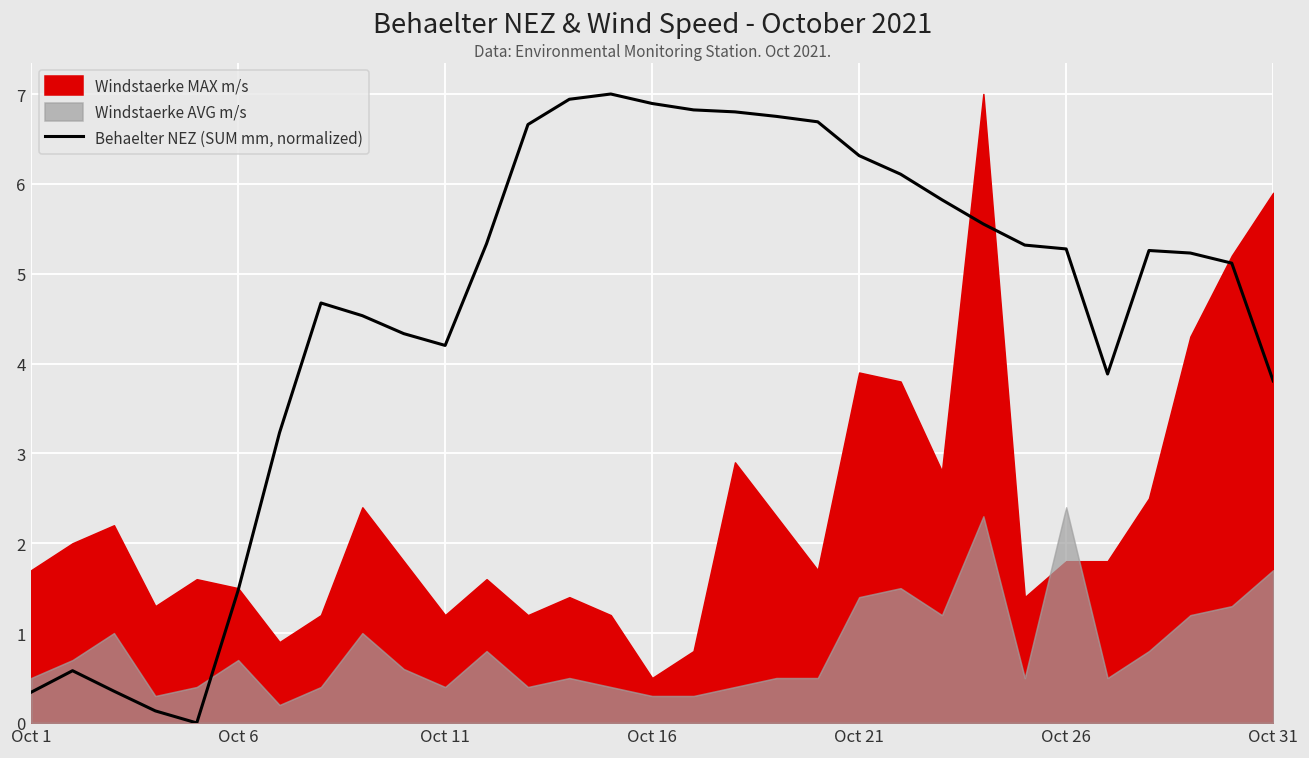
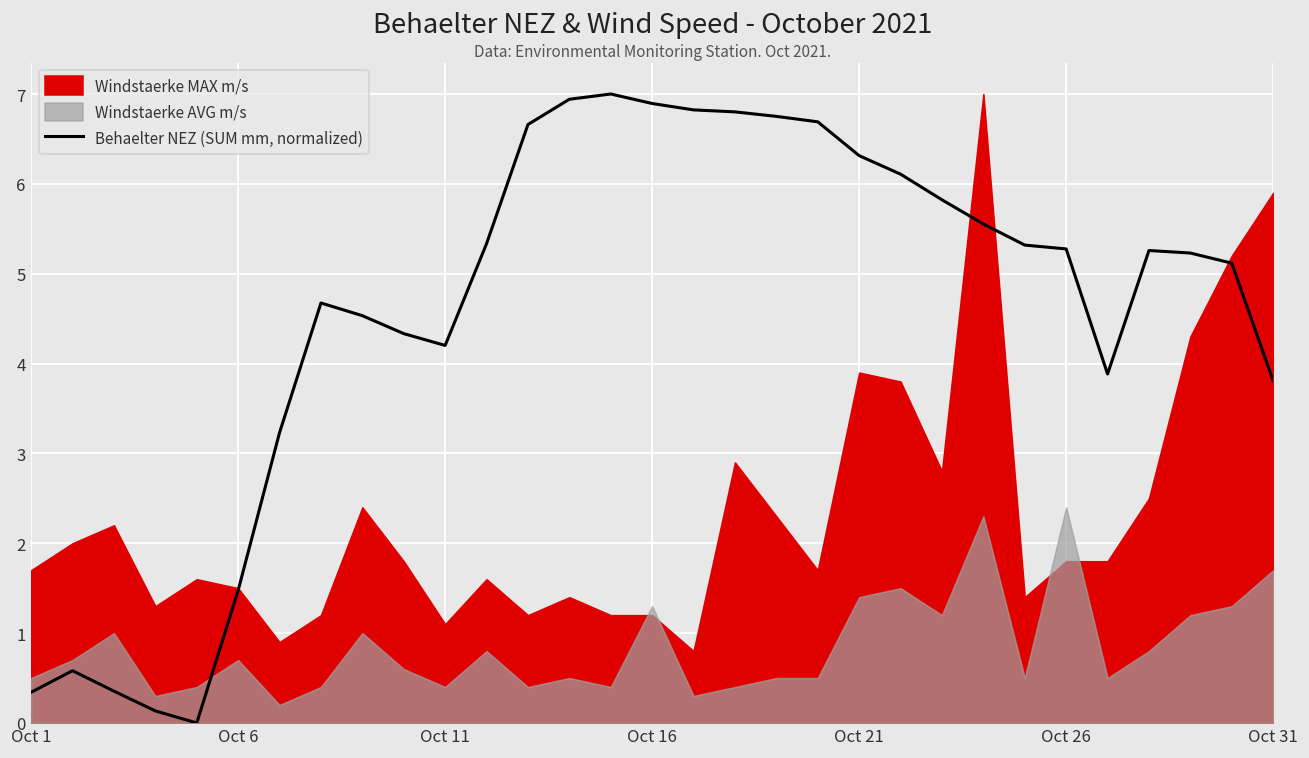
  {
    "Behaelter NEZ (SUM mm, normalized)": {
      "Oct 1": 0.3,
      "Oct 11": 4.2,
      "Oct 16": 6.9,
      "Oct 21": 6.3,
      "Oct 26": 5.3,
      "Oct 31": 3.8
    },
    "Windstaerke MAX m/s": {
      "Oct 1": 1.7,
-     "Oct 11": 1.2,
-     "Oct 16": 0.5,
+     "Oct 11": 1.1,
+     "Oct 16": 1.2,
      "Oct 21": 3.9,
      "Oct 26": 1.8,
      "Oct 31": 5.9
    },
    "Windstaerke AVG m/s": {
      "Oct 1": 0.5,
      "Oct 6": 0.7,
      "Oct 11": 0.4,
-     "Oct 16": 0.3,
+     "Oct 16": 1.3,
      "Oct 21": 1.4,
      "Oct 26": 2.4,
      "Oct 31": 1.7
    }
  }
